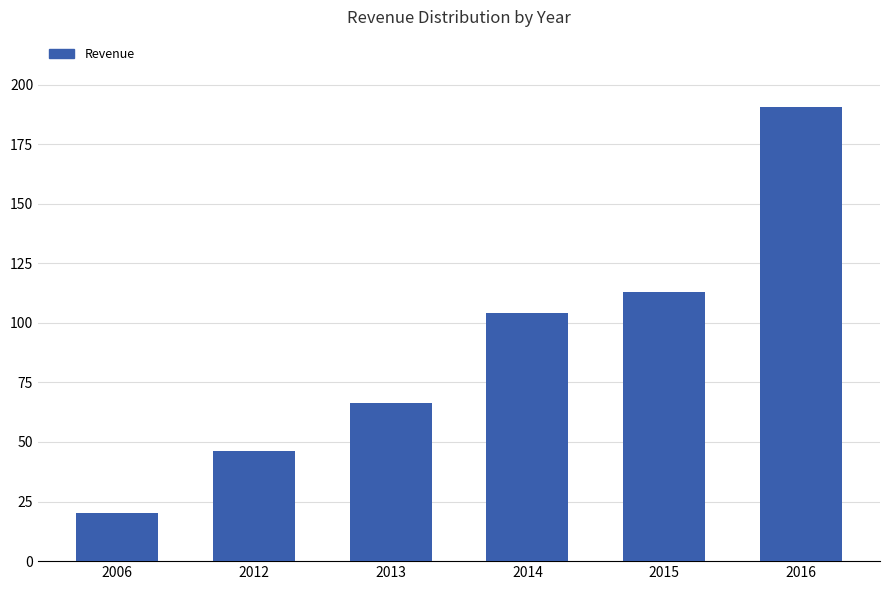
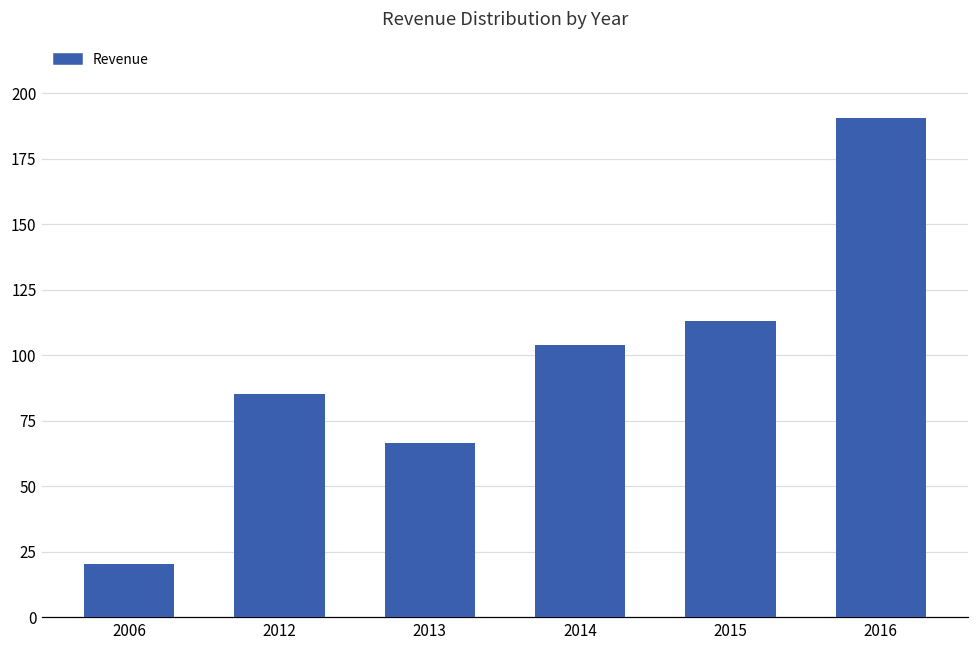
  {
    "2006": 20,
-   "2012": 46,
+   "2012": 85,
    "2013": 66,
    "2014": 104,
    "2015": 113,
    "2016": 190
  }
